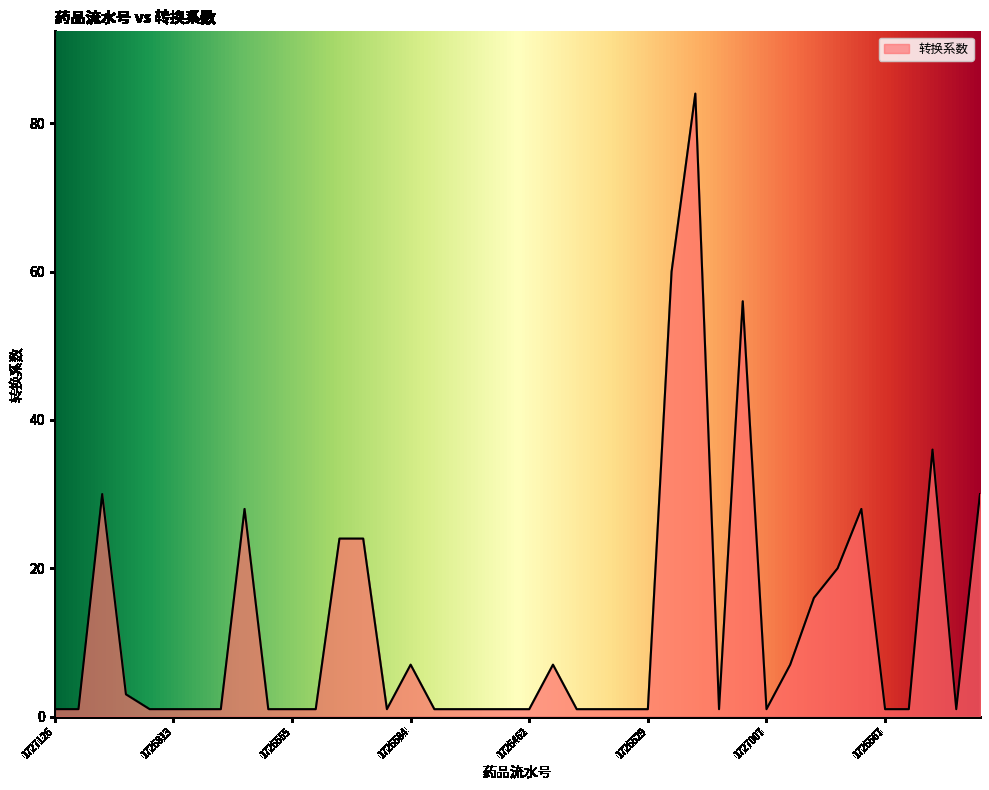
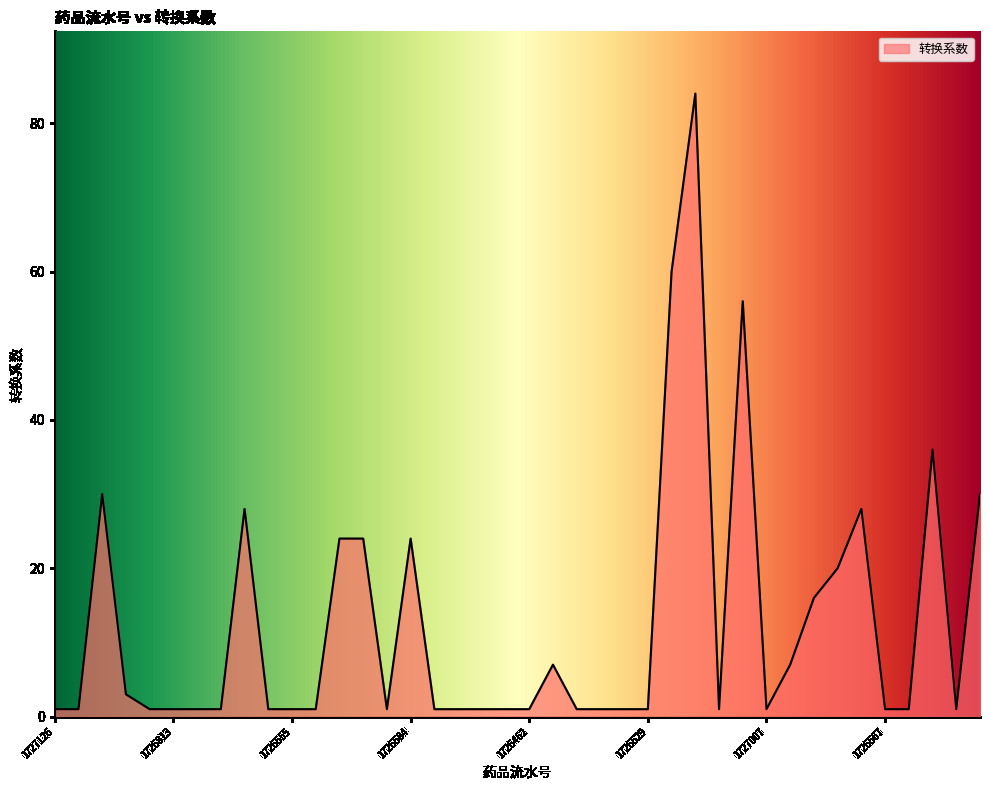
  {
    "1727126": 1,
    "1726813": 1,
    "1726555": 1,
-   "1726584": 7,
+   "1726584": 24,
    "1726462": 1,
    "1726529": 1,
    "1727007": 1,
    "1726567": 1
  }
